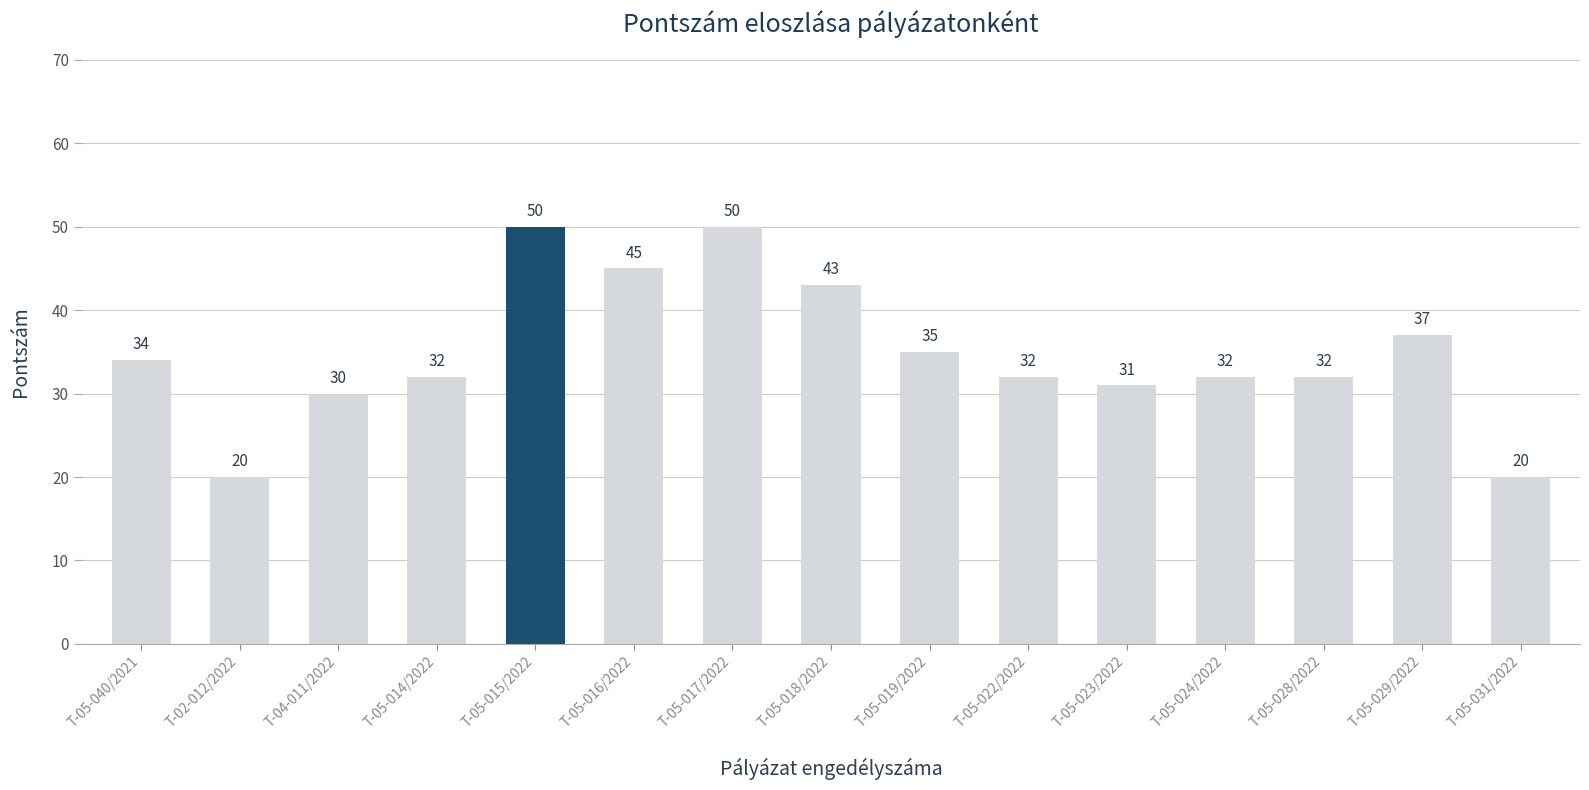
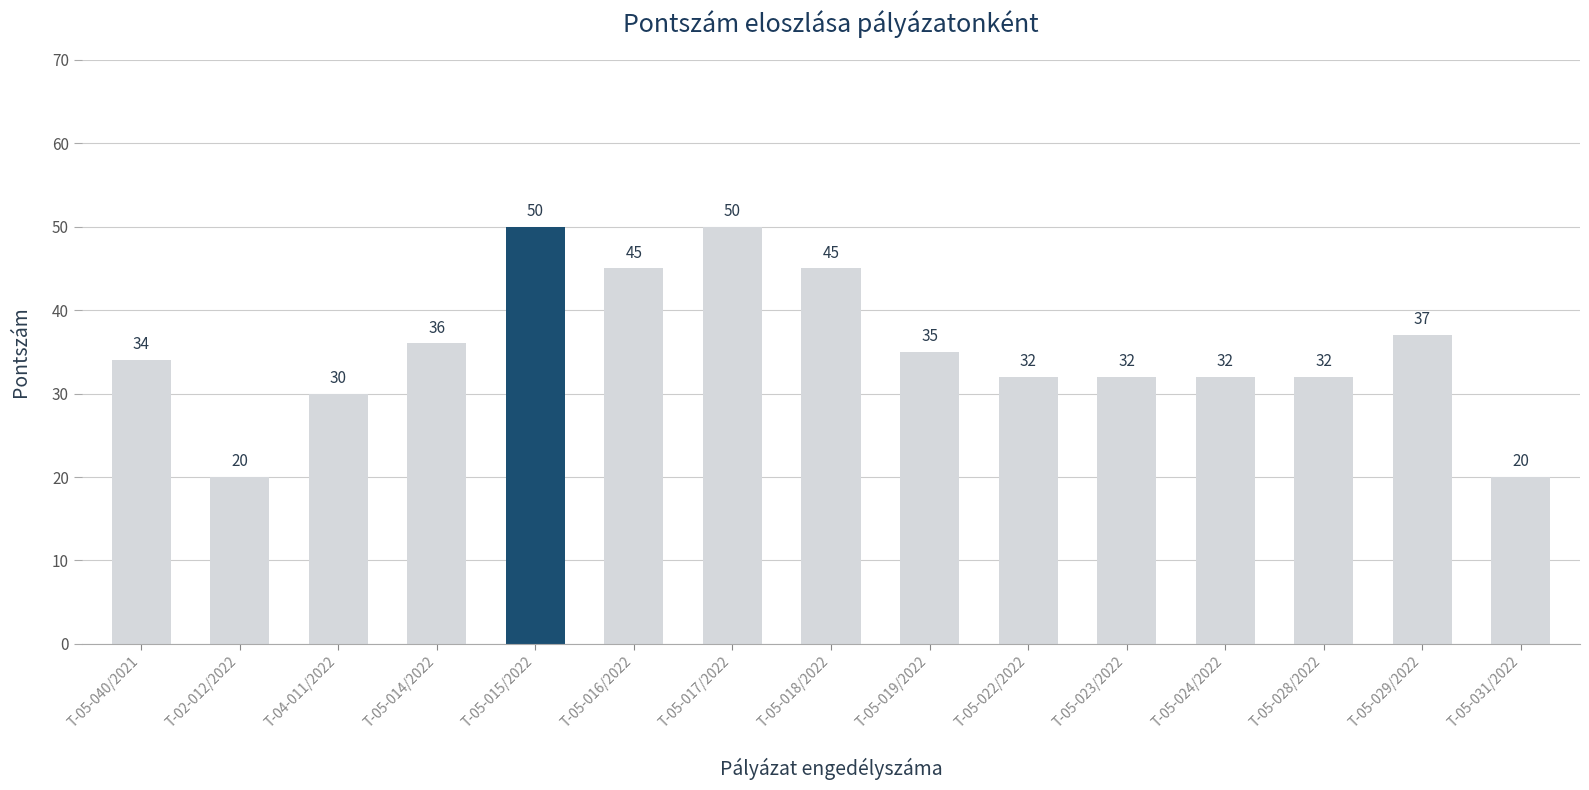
  {
    "T-05-040/2021": 34,
    "T-02-012/2022": 20,
    "T-04-011/2022": 30,
-   "T-05-014/2022": 32,
+   "T-05-014/2022": 36,
    "T-05-015/2022": 50,
    "T-05-016/2022": 45,
    "T-05-017/2022": 50,
-   "T-05-018/2022": 43,
+   "T-05-018/2022": 45,
    "T-05-019/2022": 35,
    "T-05-022/2022": 32,
-   "T-05-023/2022": 31,
+   "T-05-023/2022": 32,
    "T-05-024/2022": 32,
    "T-05-028/2022": 32,
    "T-05-029/2022": 37,
    "T-05-031/2022": 20
  }
